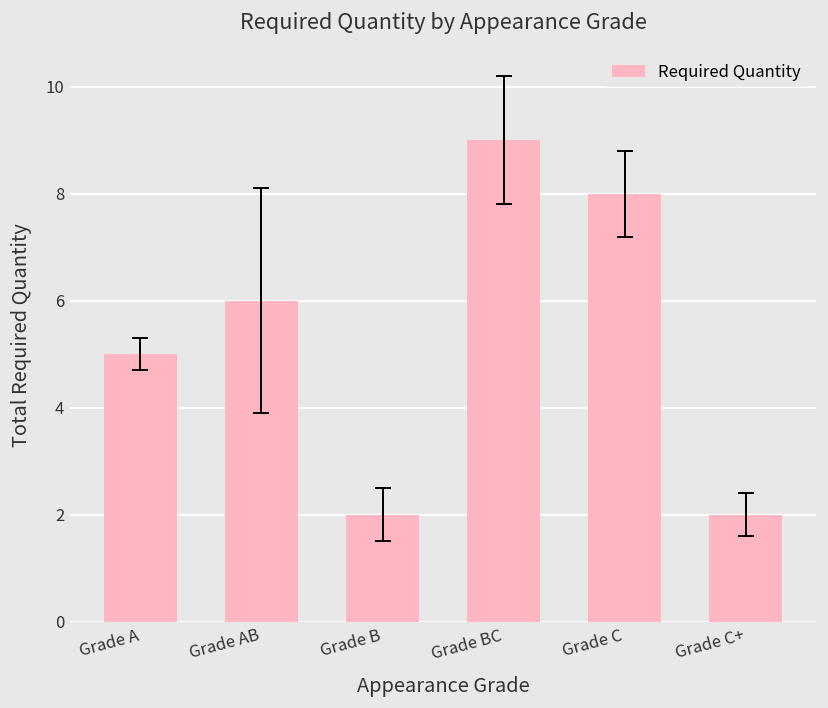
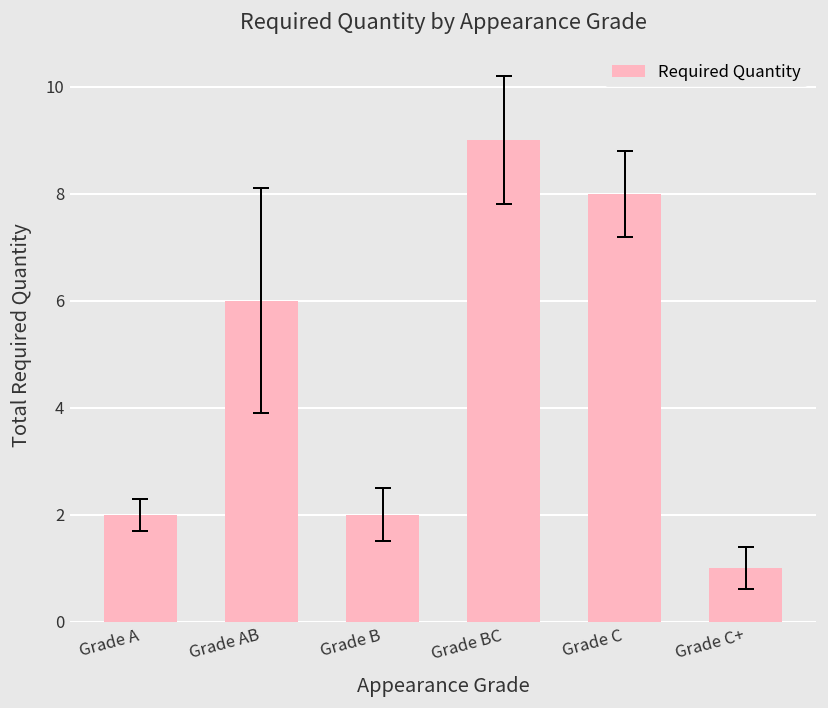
  {
    "Required Quantity": {
-     "Grade A": 5,
+     "Grade A": 2,
      "Grade AB": 6,
      "Grade B": 2,
      "Grade BC": 9,
      "Grade C": 8,
-     "Grade C+": 2
+     "Grade C+": 1
    }
  }
